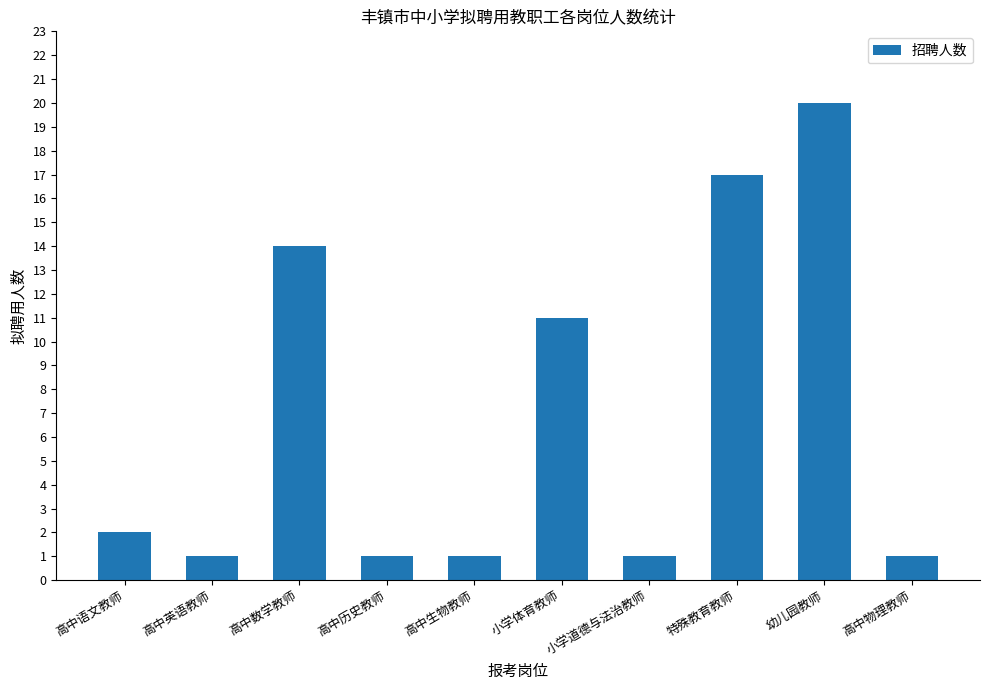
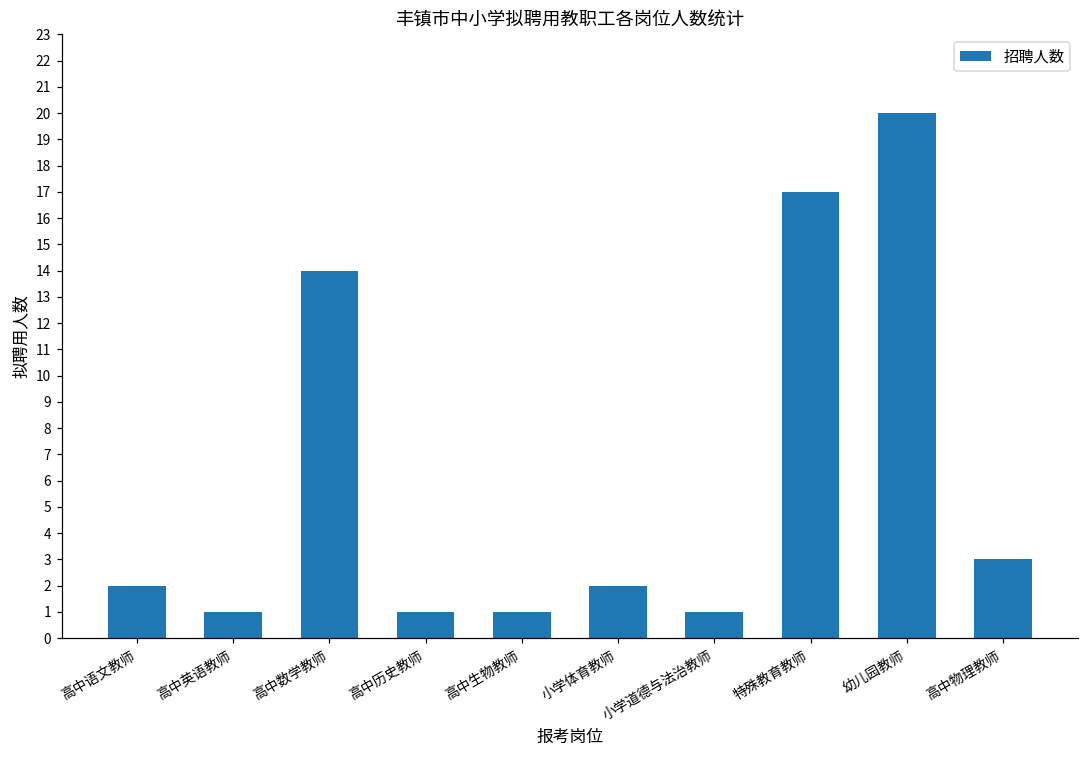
  {
    "高中语文教师": 2,
    "高中英语教师": 1,
    "高中数学教师": 14,
    "高中历史教师": 1,
    "高中生物教师": 1,
-   "小学体育教师": 11,
+   "小学体育教师": 2,
    "小学道德与法治教师": 1,
    "特殊教育教师": 17,
    "幼儿园教师": 20,
-   "高中物理教师": 1
+   "高中物理教师": 3
  }
